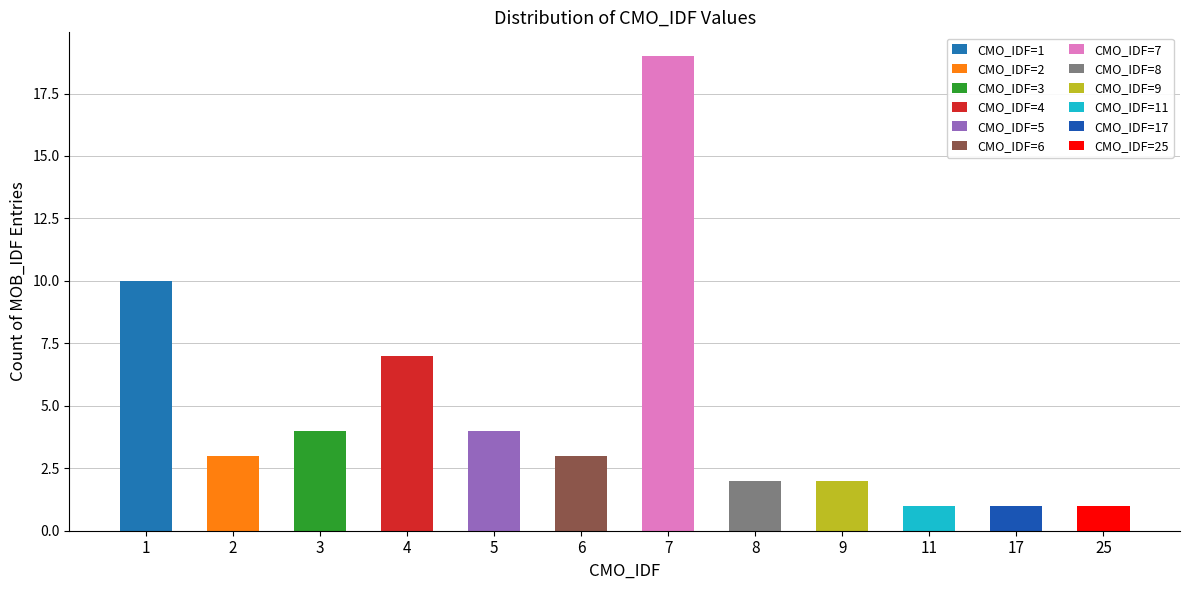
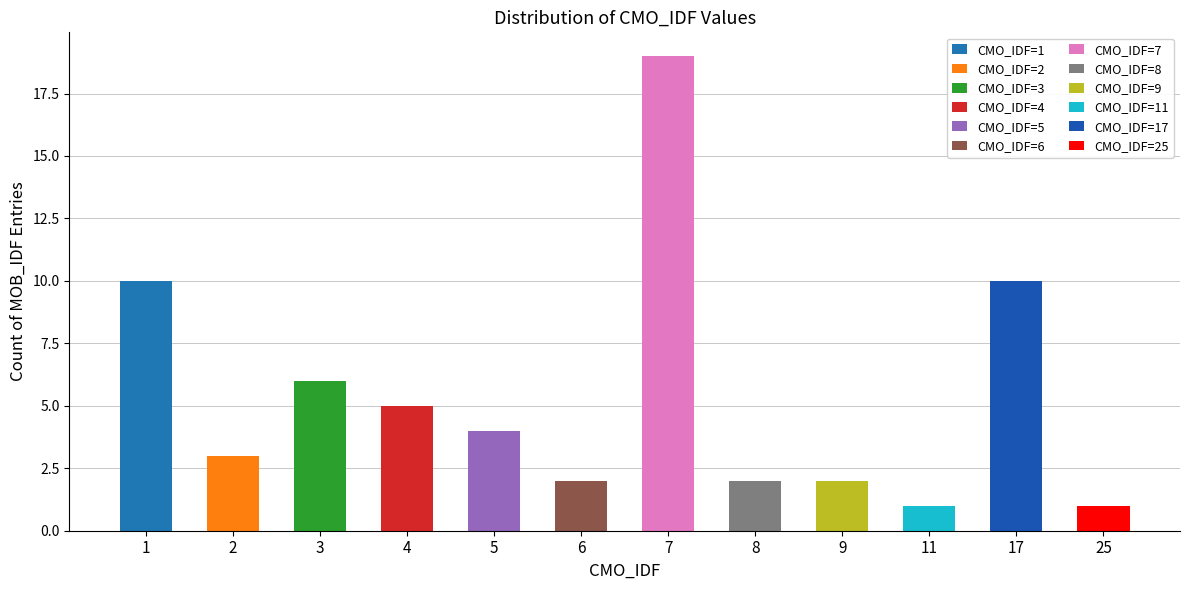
  {
    "1": 10,
    "2": 3,
-   "3": 4,
-   "4": 7,
+   "3": 6,
+   "4": 5,
    "5": 4,
-   "6": 3,
+   "6": 2,
    "7": 19,
    "8": 2,
    "9": 2,
    "11": 1,
-   "17": 1,
+   "17": 10,
    "25": 1
  }
